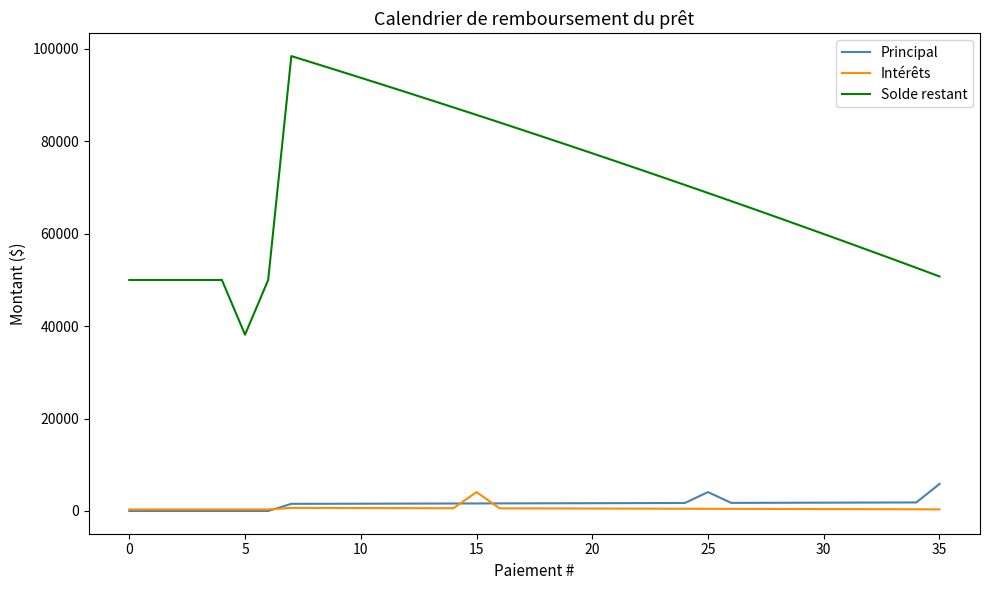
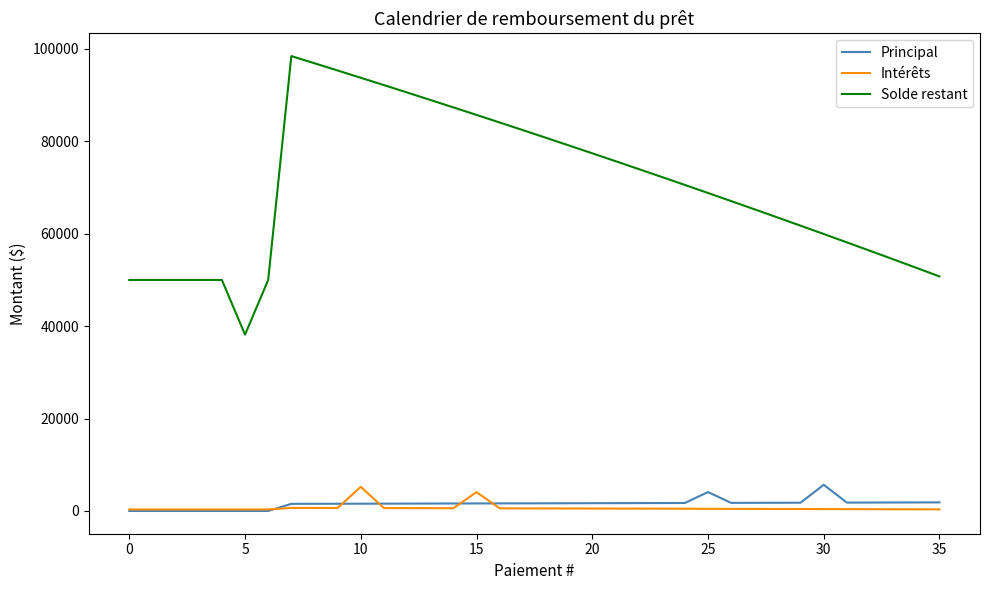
  {
    "Principal": {
      "10": 2000,
      "15": 2000,
      "20": 2000,
      "25": 4000,
-     "30": 2000,
-     "35": 6000
+     "30": 6000,
+     "35": 2000
    },
    "Intérêts": {
-     "10": 1000,
+     "10": 5000,
      "15": 4000,
      "20": 1000,
      "25": 0,
      "30": 0,
      "35": 0
    },
    "Solde restant": {
      "0": 50000,
      "5": 38000,
      "10": 94000,
      "15": 86000,
      "20": 77000,
      "25": 69000,
      "30": 60000,
      "35": 51000
    }
  }
